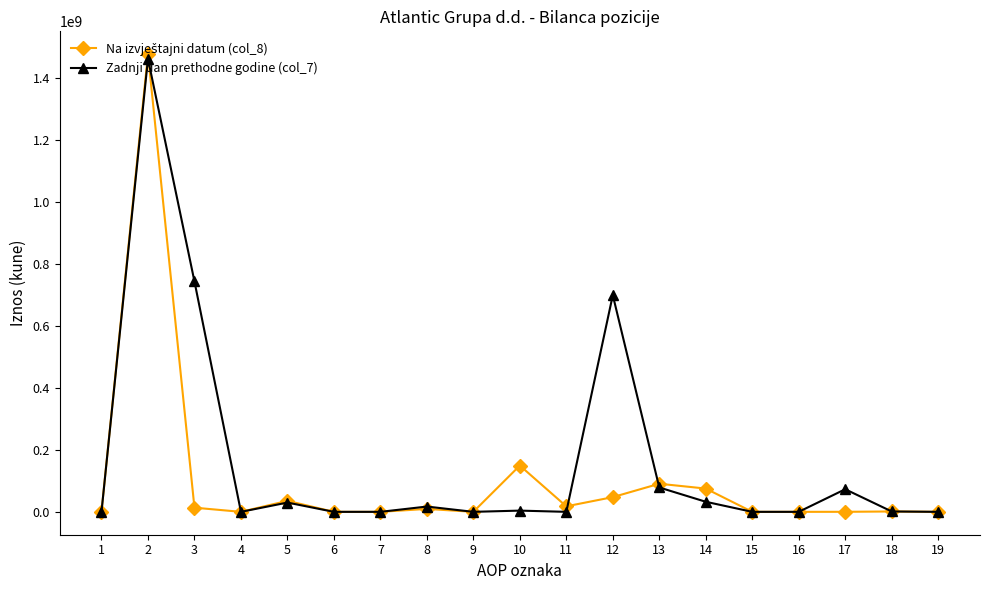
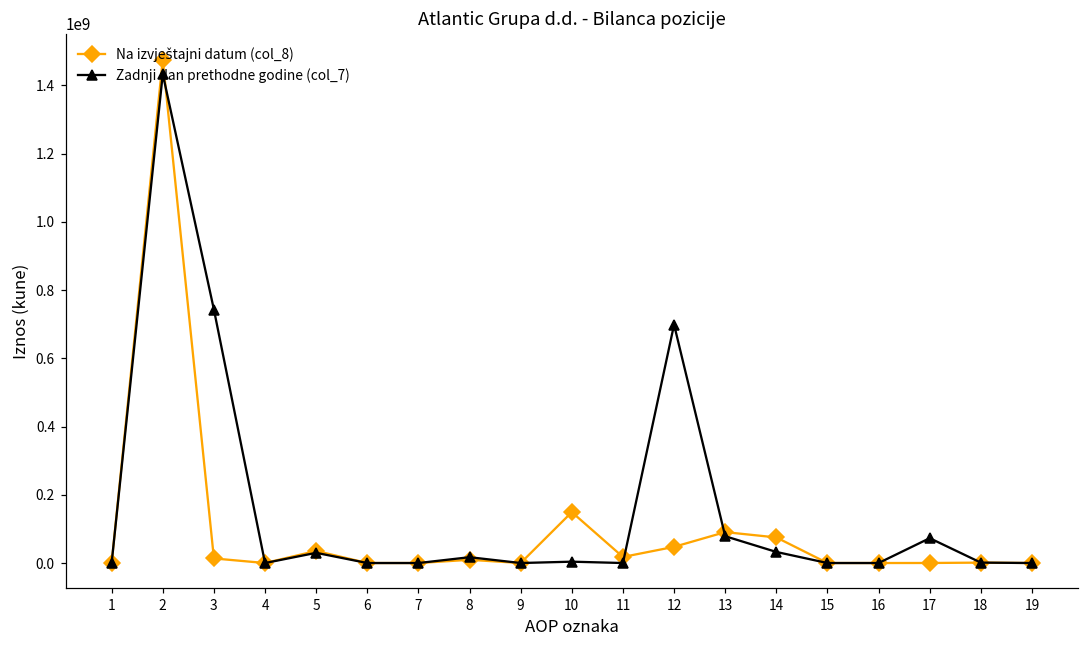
  {
    "Na izvještajni datum (col_8)": {
      "2": 1480000000,
      "3": 10000000,
      "10": 150000000,
      "11": 20000000,
      "12": 50000000,
      "13": 90000000,
      "14": 80000000,
      "17": 0
    },
    "Zadnji dan prethodne godine (col_7)": {
-     "2": 1460000000,
+     "2": 1430000000,
      "3": 740000000,
      "10": 0,
      "11": 0,
      "12": 700000000,
      "13": 80000000,
      "14": 30000000,
      "17": 70000000
    }
  }
